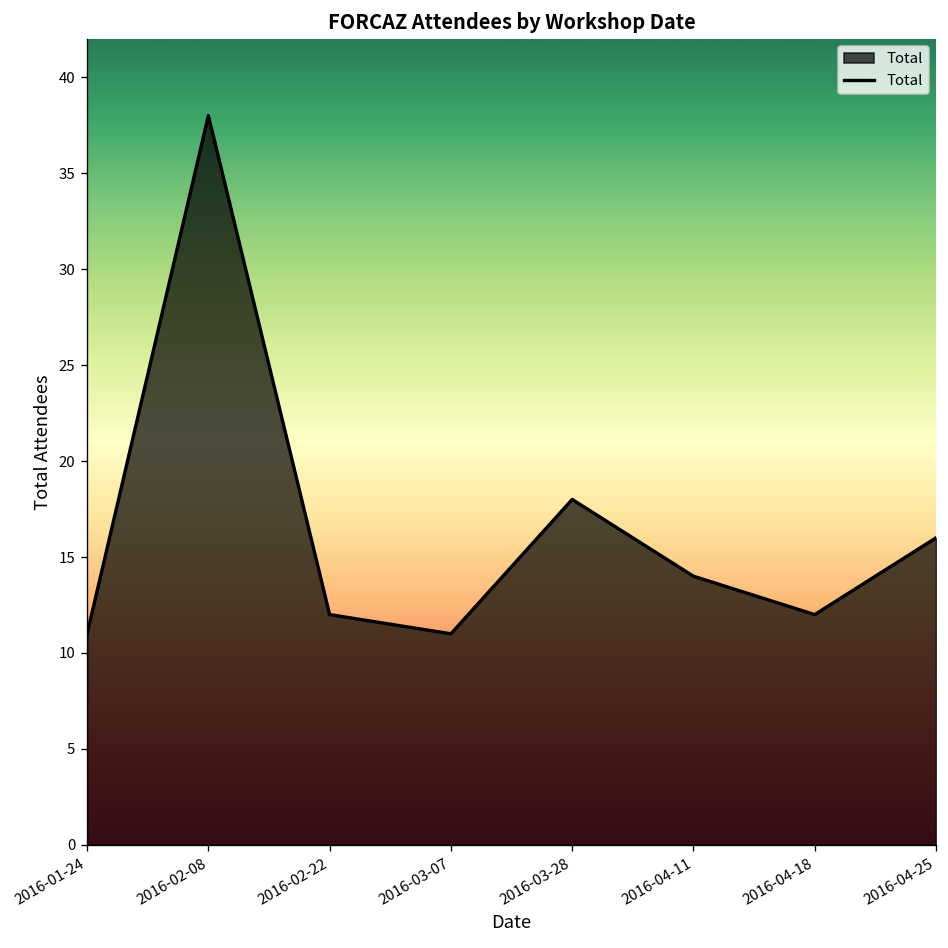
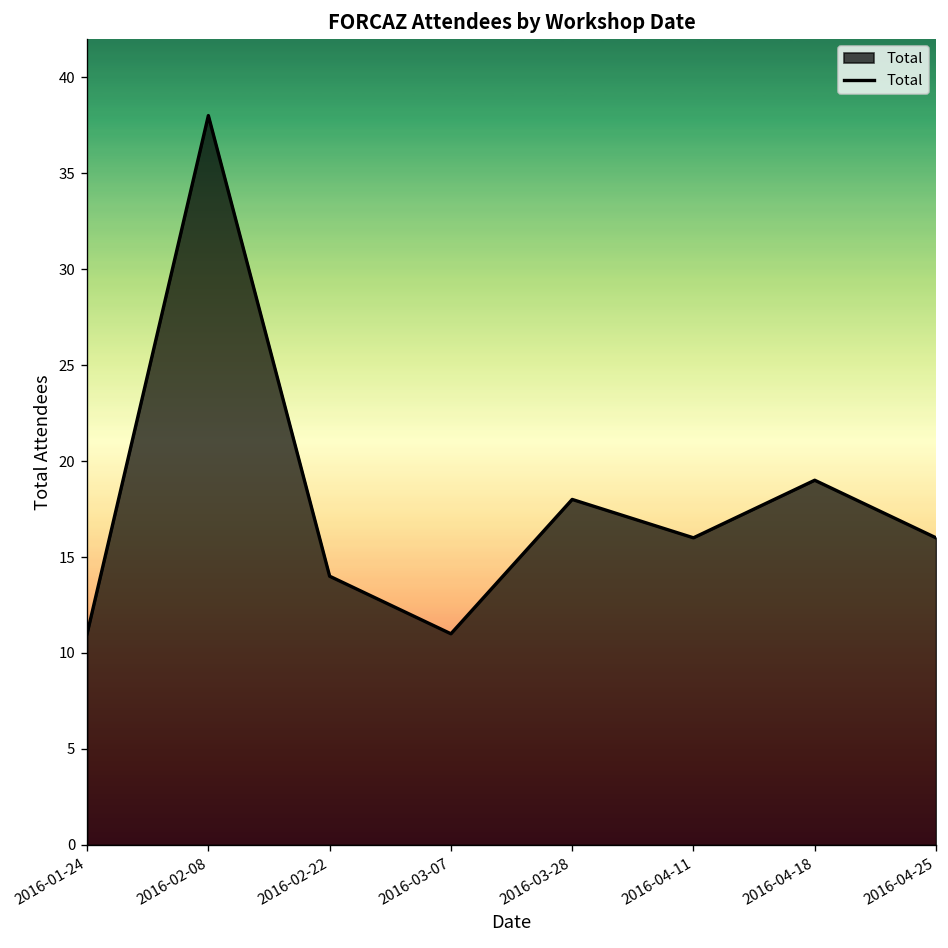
  {
    "2016-01-24": 11,
    "2016-02-08": 38,
-   "2016-02-22": 12,
+   "2016-02-22": 14,
    "2016-03-07": 11,
    "2016-03-28": 18,
-   "2016-04-11": 14,
-   "2016-04-18": 12,
+   "2016-04-11": 16,
+   "2016-04-18": 19,
    "2016-04-25": 16
  }
